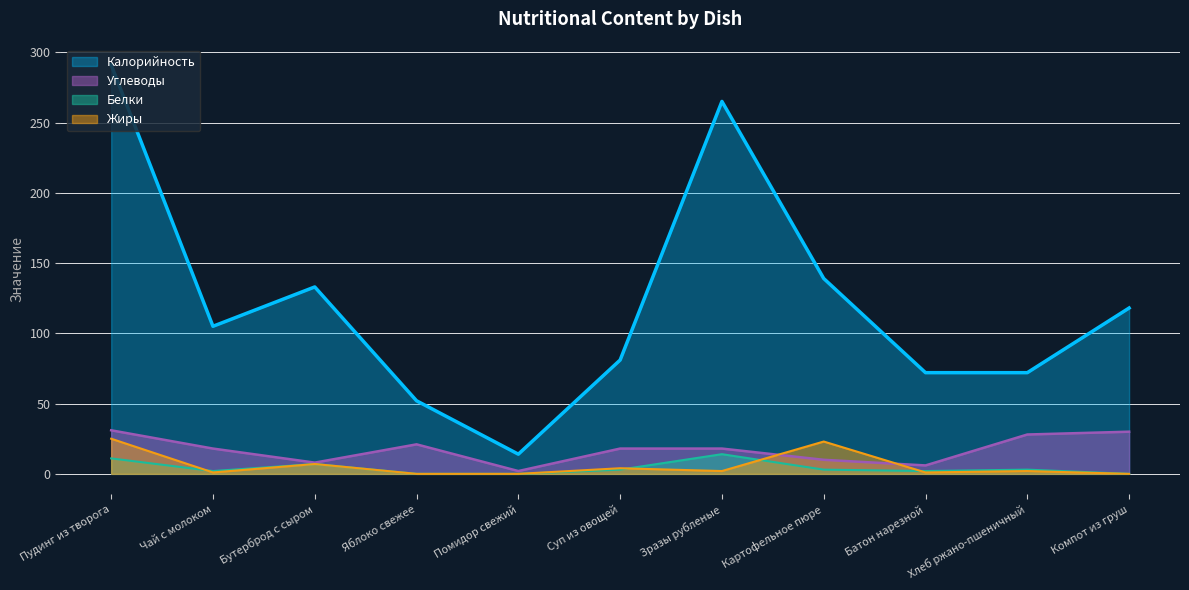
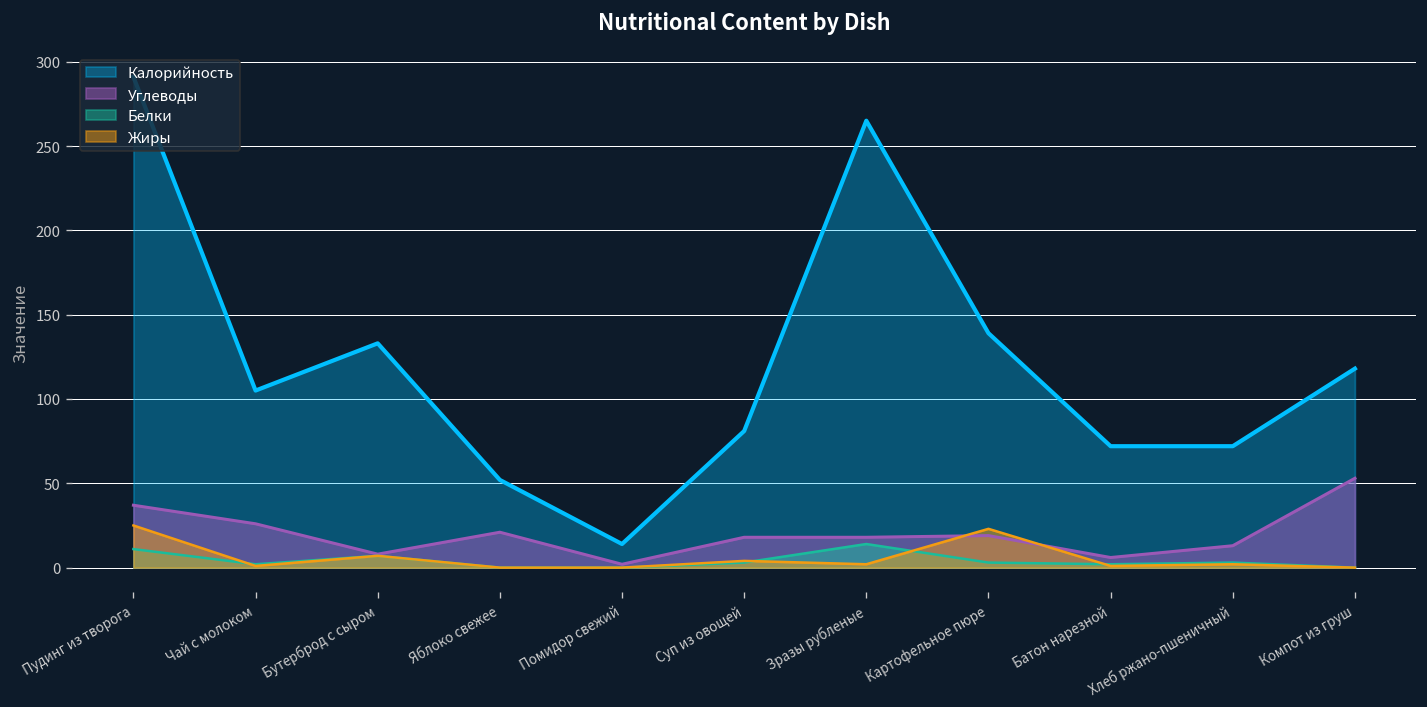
  {
    "Углеводы": {
-     "Пудинг из творога": 31,
-     "Чай с молоком": 18,
+     "Пудинг из творога": 37,
+     "Чай с молоком": 26,
      "Яблоко свежее": 21,
      "Помидор свежий": 2,
      "Суп из овощей": 18,
      "Зразы рубленые": 18,
-     "Картофельное пюре": 10,
+     "Картофельное пюре": 19,
      "Батон нарезной": 6,
-     "Хлеб ржано-пшеничный": 28,
-     "Компот из груш": 30
+     "Хлеб ржано-пшеничный": 13,
+     "Компот из груш": 53
    },
    "Жиры": {
      "Пудинг из творога": 25,
      "Зразы рубленые": 2,
      "Картофельное пюре": 23
    }
  }
